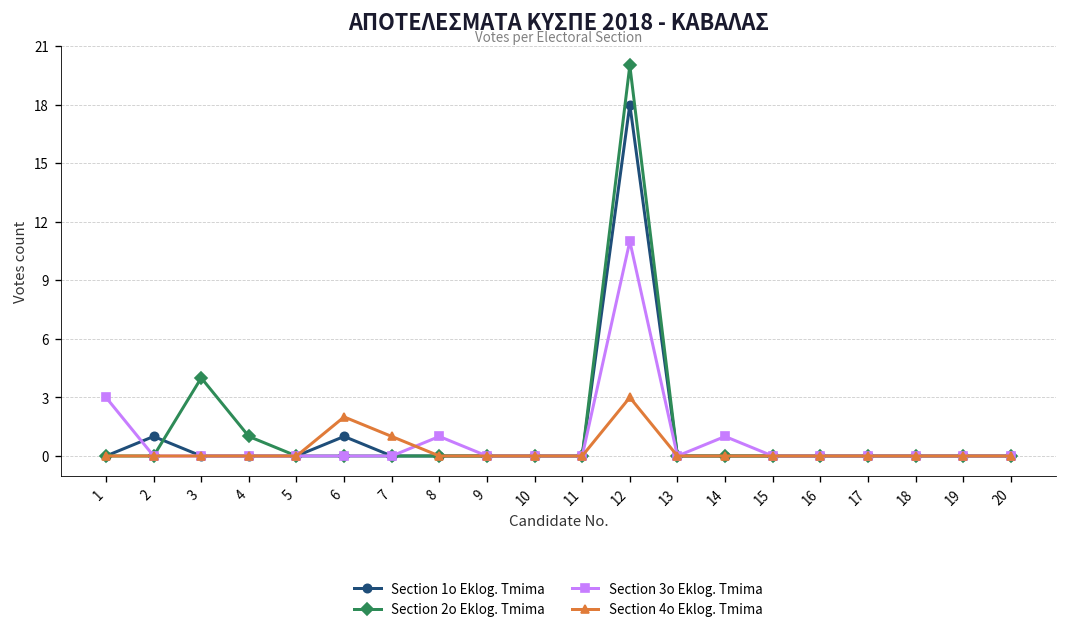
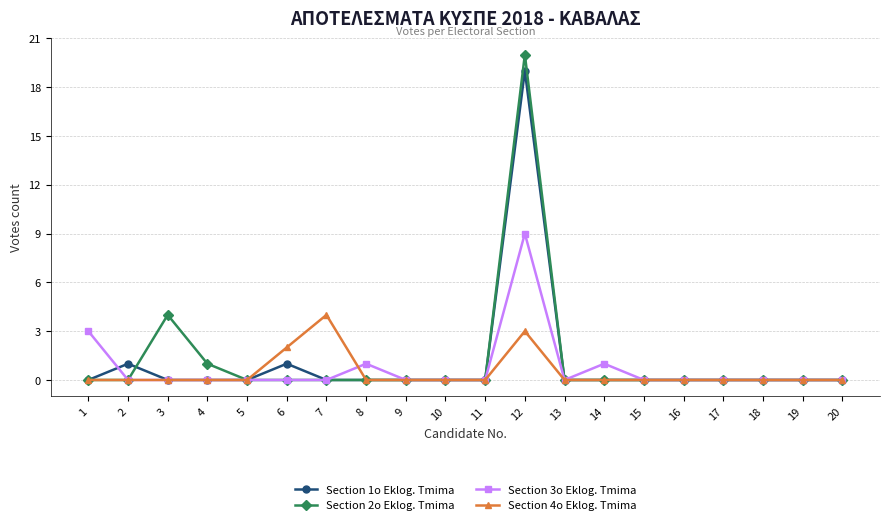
  {
    "Section 1o Eklog. Tmima": {
      "2": 1,
      "6": 1,
-     "12": 18
+     "12": 19
    },
    "Section 2o Eklog. Tmima": {
      "3": 4,
      "4": 1,
      "12": 20
    },
    "Section 3o Eklog. Tmima": {
      "1": 3,
      "8": 1,
-     "12": 11,
+     "12": 9,
      "14": 1
    },
    "Section 4o Eklog. Tmima": {
      "6": 2,
-     "7": 1,
+     "7": 4,
      "12": 3
    }
  }
